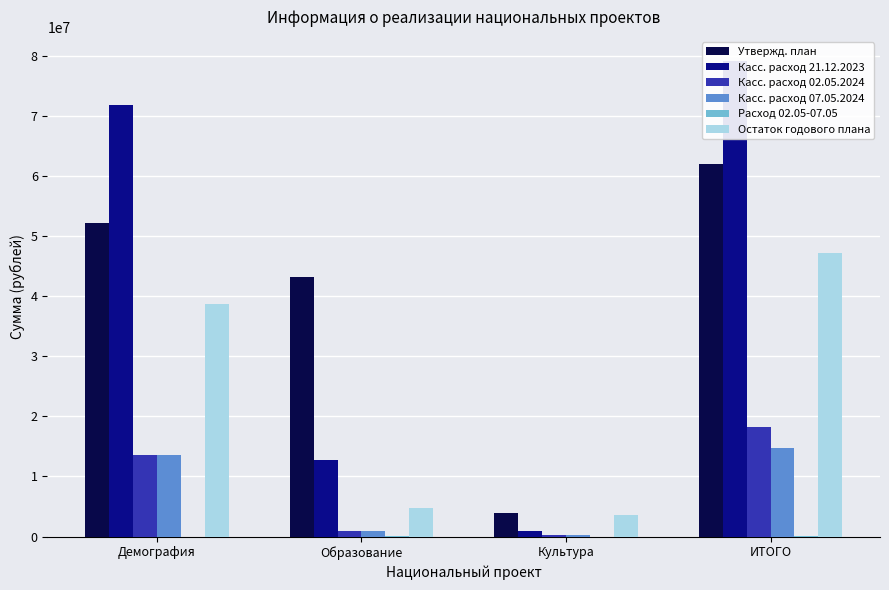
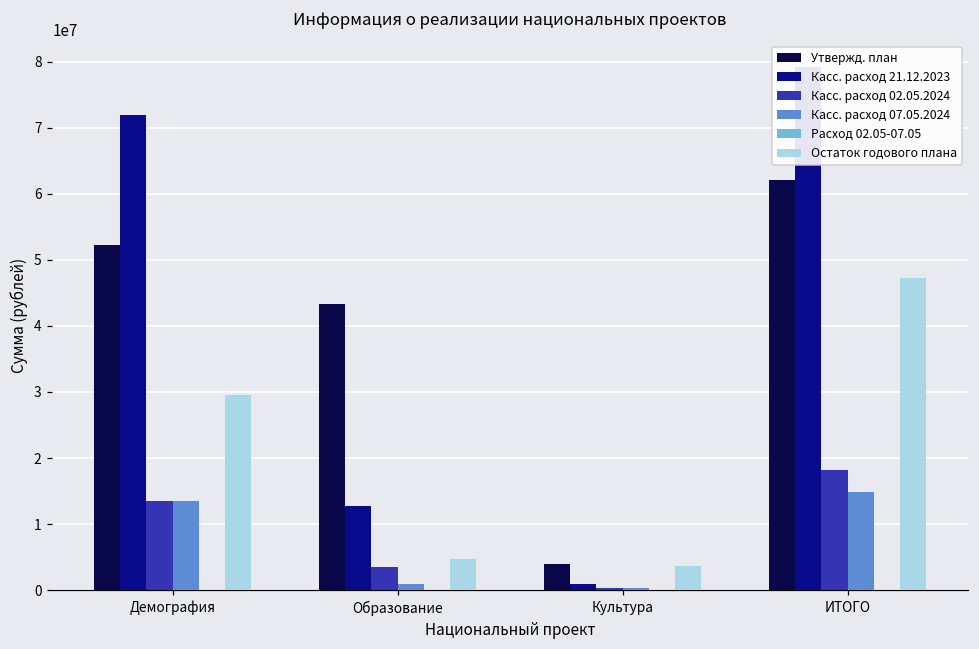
  {
    "Утвержд. план": {
      "Демография": 52000000,
      "Образование": 43000000,
      "Культура": 4000000,
      "ИТОГО": 62000000
    },
    "Касс. расход 21.12.2023": {
      "Демография": 72000000,
      "Образование": 13000000,
      "Культура": 1000000
    },
    "Касс. расход 02.05.2024": {
      "Демография": 13000000,
-     "Образование": 1000000,
+     "Образование": 4000000,
      "ИТОГО": 18000000
    },
    "Остаток годового плана": {
-     "Демография": 39000000,
+     "Демография": 30000000,
      "Образование": 5000000,
      "Культура": 4000000,
      "ИТОГО": 47000000
    }
  }
